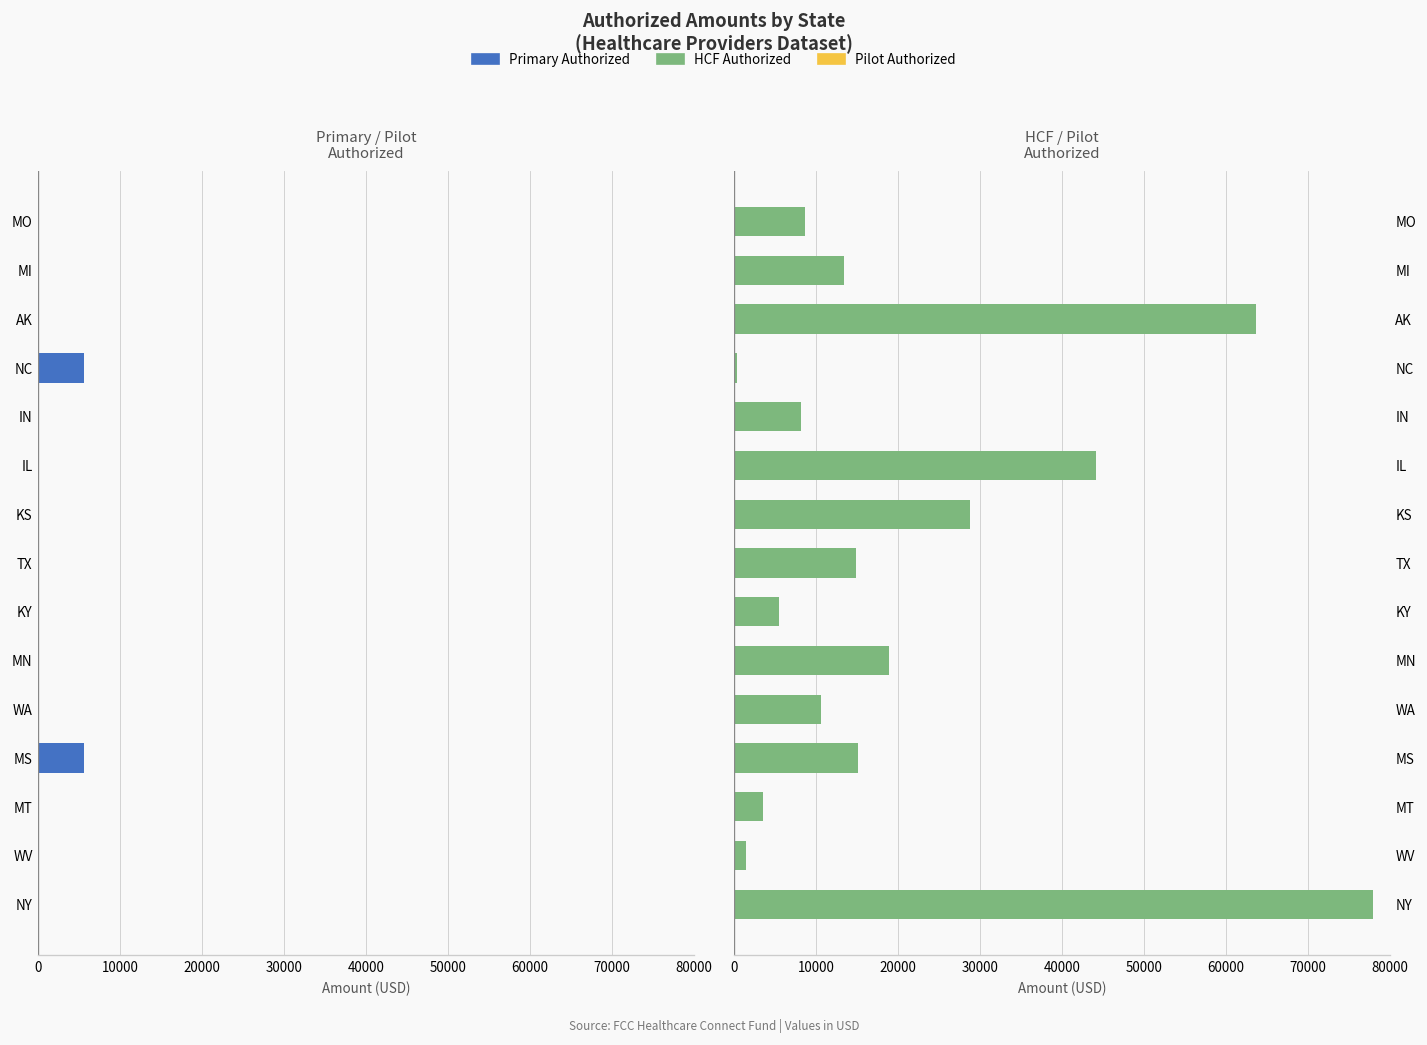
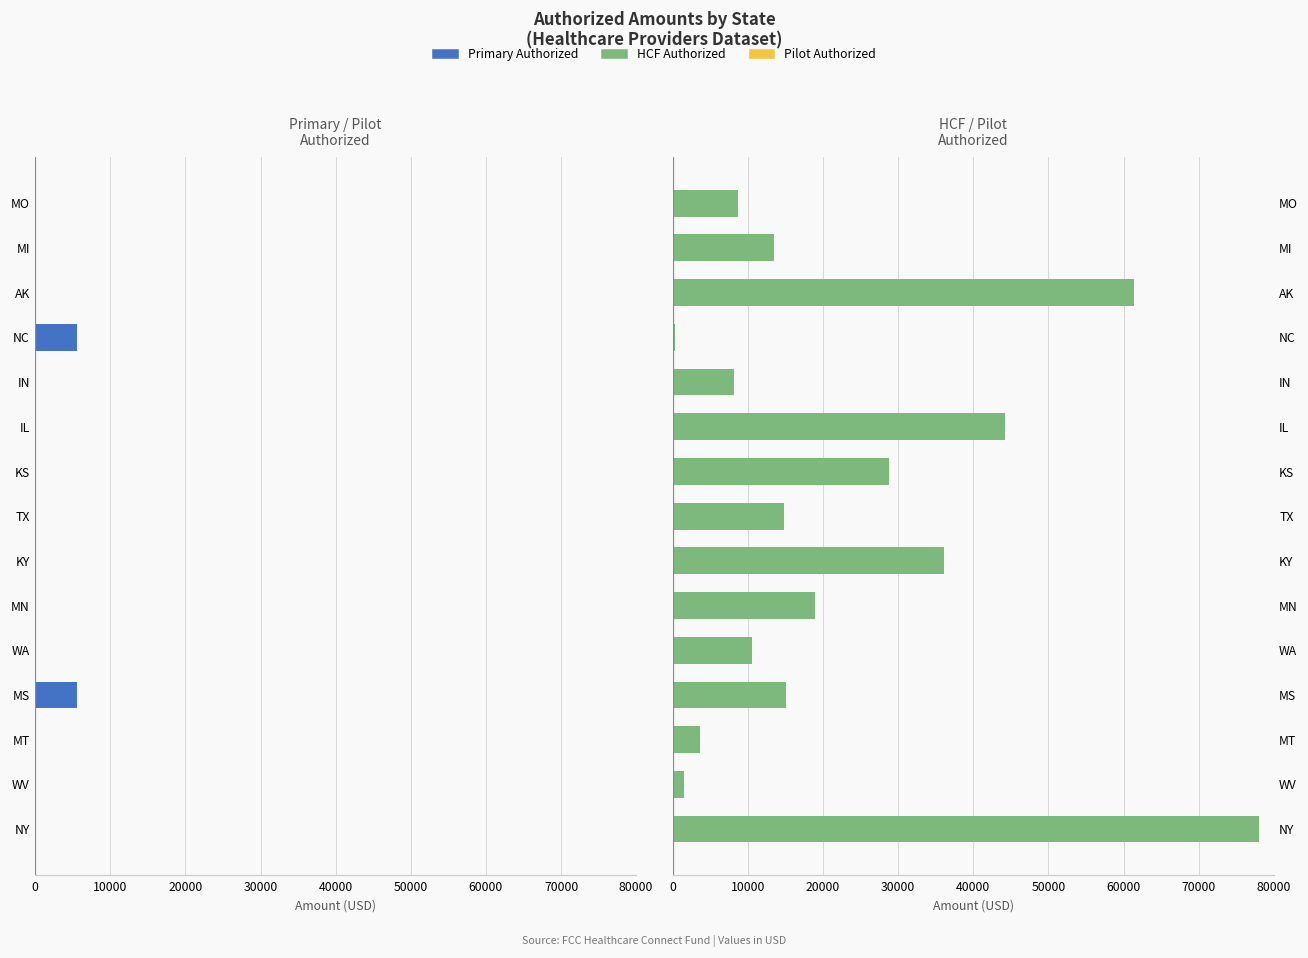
  {
    "Primary / Pilot Authorized": {
      "Primary Authorized": {
        "MO": 0,
        "MI": 0,
        "AK": 0,
        "NC": 6000,
        "IN": 0,
        "IL": 0,
        "KS": 0,
        "TX": 0,
        "KY": 0,
        "MN": 0,
        "WA": 0,
        "MS": 6000,
        "MT": 0,
        "WV": 0,
        "NY": 0
      },
      "HCF Authorized": {
        "MO": 0,
        "MI": 0,
        "AK": 0,
        "NC": 0,
        "IN": 0,
        "IL": 0,
        "KS": 0,
        "TX": 0,
        "KY": 0,
        "MN": 0,
        "WA": 0,
        "MS": 0,
        "MT": 0,
        "WV": 0,
        "NY": 0
      }
    },
    "HCF / Pilot Authorized": {
      "HCF Authorized": {
        "MO": 9000,
        "MI": 13000,
-       "AK": 64000,
+       "AK": 61000,
        "IN": 8000,
        "IL": 44000,
        "KS": 29000,
        "TX": 15000,
-       "KY": 5000,
+       "KY": 36000,
        "MN": 19000,
        "WA": 11000,
        "MS": 15000,
        "MT": 4000,
        "WV": 1000,
        "NY": 78000
      },
      "Pilot Authorized": {
        "MO": 0,
        "MI": 0,
        "AK": 0,
        "NC": 0,
        "IN": 0,
        "IL": 0,
        "KS": 0,
        "TX": 0,
        "KY": 0,
        "MN": 0,
        "WA": 0,
        "MS": 0,
        "MT": 0,
        "WV": 0,
        "NY": 0
      }
    }
  }
